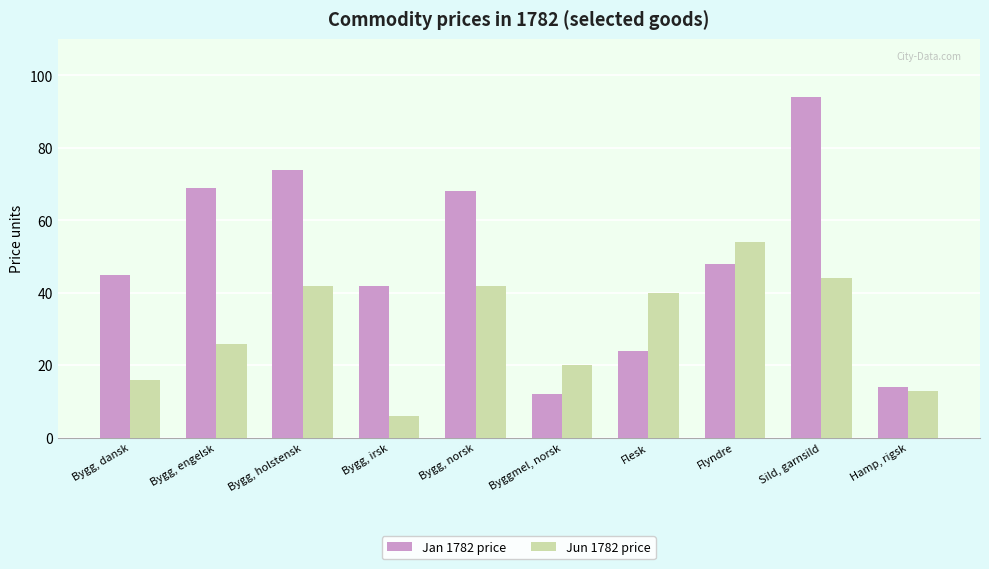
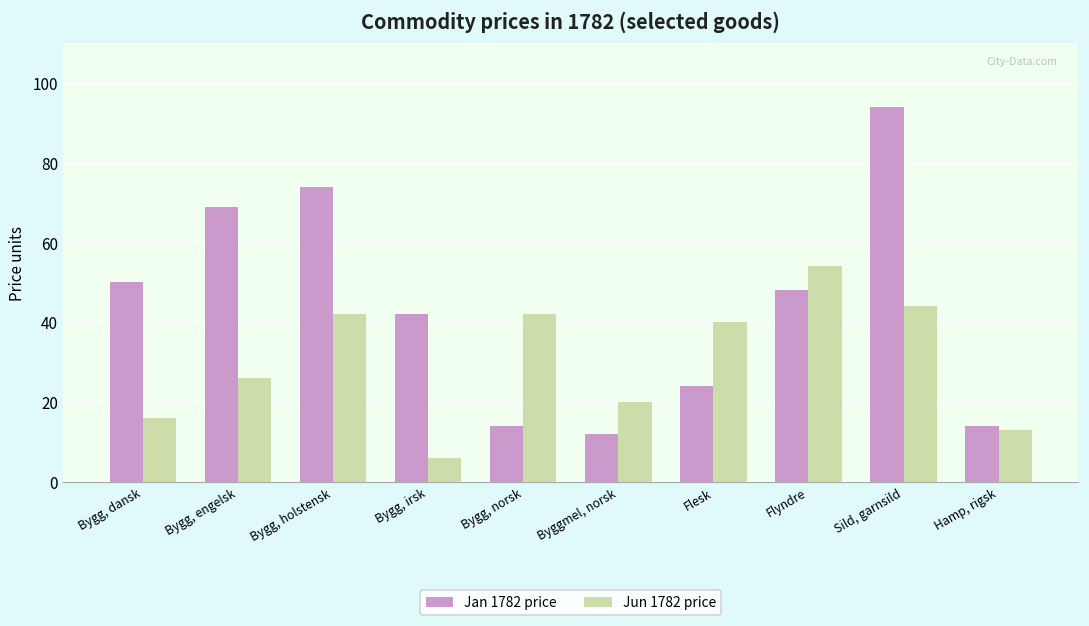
  {
    "Jan 1782 price": {
-     "Bygg, dansk": 45,
+     "Bygg, dansk": 50,
      "Bygg, engelsk": 69,
      "Bygg, holstensk": 74,
      "Bygg, irsk": 42,
-     "Bygg, norsk": 68,
+     "Bygg, norsk": 14,
      "Byggmel, norsk": 12,
      "Flesk": 24,
      "Flyndre": 48,
      "Sild, garnsild": 94,
      "Hamp, rigsk": 14
    },
    "Jun 1782 price": {
      "Bygg, dansk": 16,
      "Bygg, engelsk": 26,
      "Bygg, holstensk": 42,
      "Bygg, irsk": 6,
      "Bygg, norsk": 42,
      "Byggmel, norsk": 20,
      "Flesk": 40,
      "Flyndre": 54,
      "Sild, garnsild": 44,
      "Hamp, rigsk": 13
    }
  }
